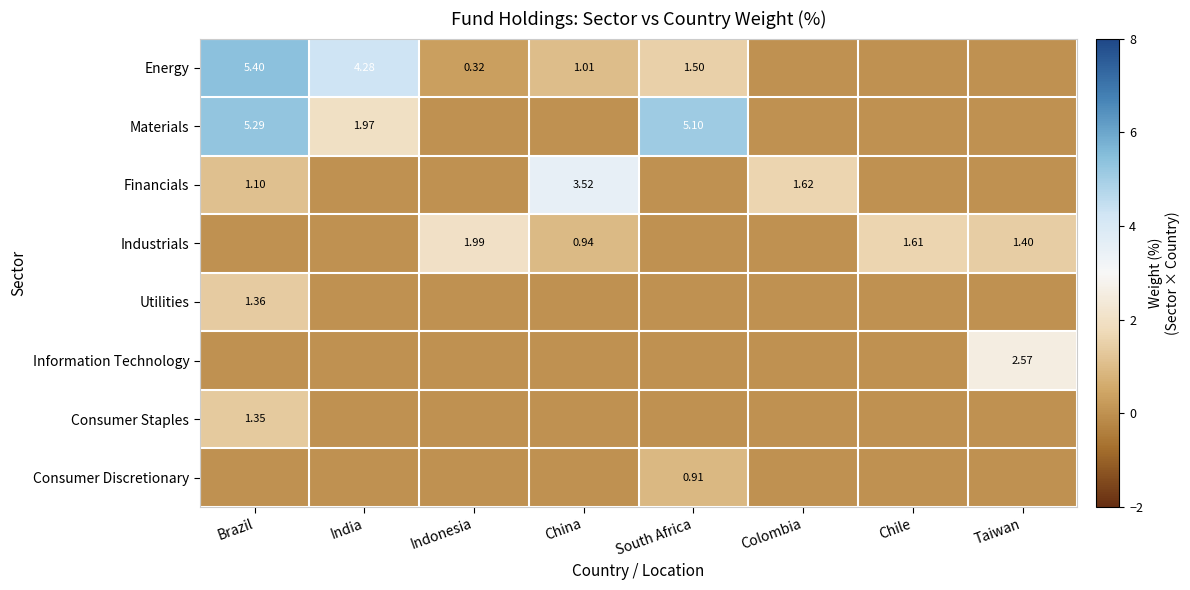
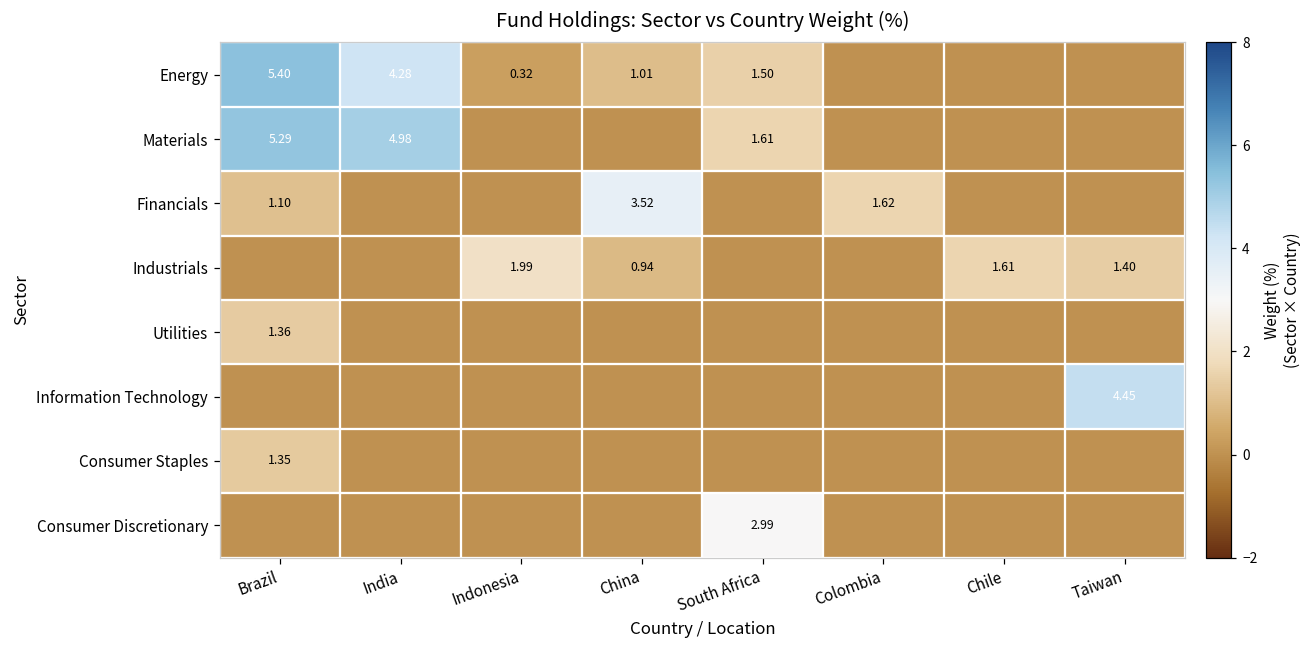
  {
    "Energy": {
      "Brazil": 5.40,
      "India": 4.28,
      "Indonesia": 0.32,
      "China": 1.01,
      "South Africa": 1.50
    },
    "Materials": {
      "Brazil": 5.29,
-     "India": 1.97,
-     "South Africa": 5.10
+     "India": 4.98,
+     "South Africa": 1.61
    },
    "Financials": {
      "Brazil": 1.10,
      "China": 3.52,
      "Colombia": 1.62
    },
    "Industrials": {
      "Indonesia": 1.99,
      "China": 0.94,
      "Chile": 1.61,
      "Taiwan": 1.40
    },
    "Utilities": {
      "Brazil": 1.36
    },
    "Information Technology": {
-     "Taiwan": 2.57
+     "Taiwan": 4.45
    },
    "Consumer Staples": {
      "Brazil": 1.35
    },
    "Consumer Discretionary": {
-     "South Africa": 0.91
+     "South Africa": 2.99
    }
  }
